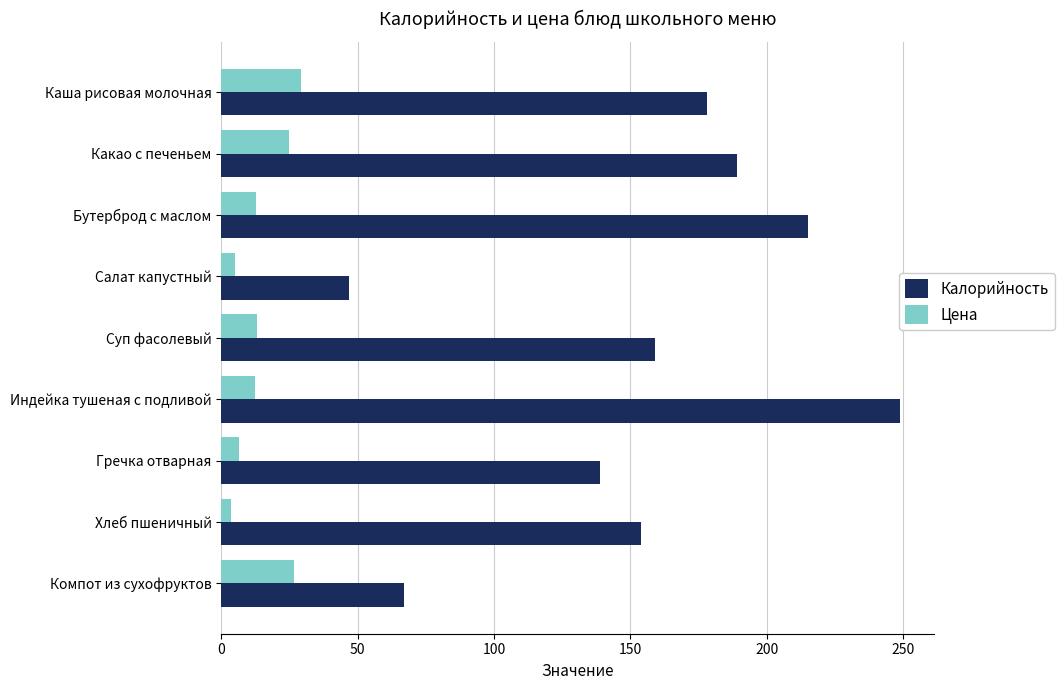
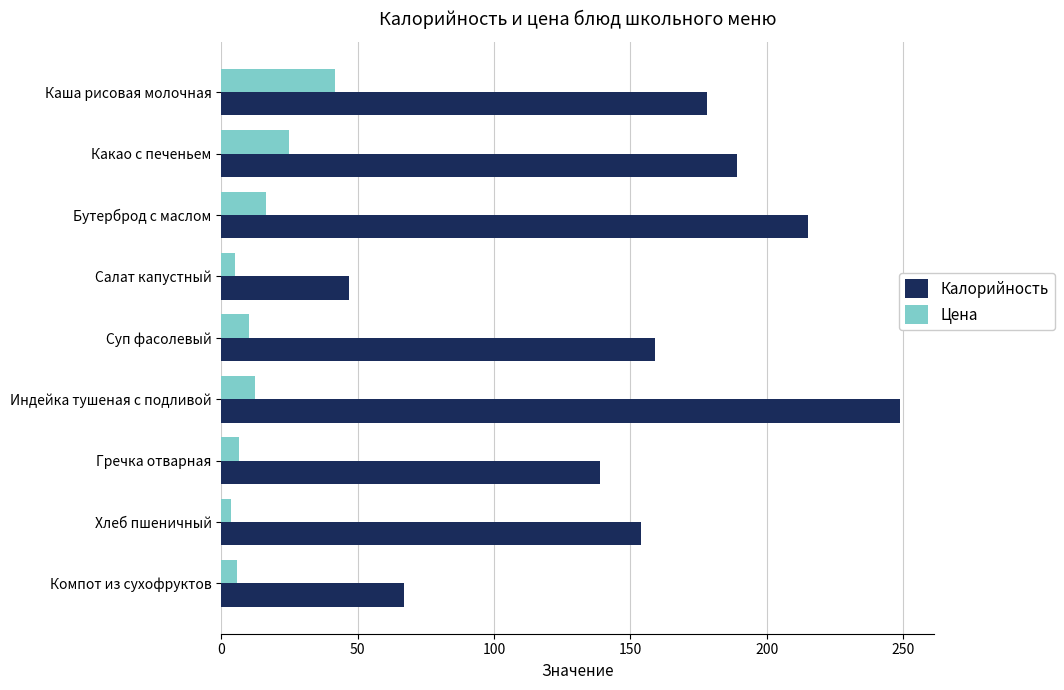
  {
    "Калорийность": {
      "Каша рисовая молочная": 178,
      "Какао с печеньем": 189,
      "Бутерброд с маслом": 215,
      "Салат капустный": 47,
      "Суп фасолевый": 159,
      "Индейка тушеная с подливой": 249,
      "Гречка отварная": 139,
      "Хлеб пшеничный": 154,
      "Компот из сухофруктов": 67
    },
    "Цена": {
-     "Каша рисовая молочная": 29,
+     "Каша рисовая молочная": 42,
      "Какао с печеньем": 25,
-     "Бутерброд с маслом": 13,
+     "Бутерброд с маслом": 16,
      "Салат капустный": 5,
-     "Суп фасолевый": 13,
+     "Суп фасолевый": 10,
      "Индейка тушеная с подливой": 12,
      "Гречка отварная": 6,
      "Хлеб пшеничный": 4,
-     "Компот из сухофруктов": 27
+     "Компот из сухофруктов": 6
    }
  }
